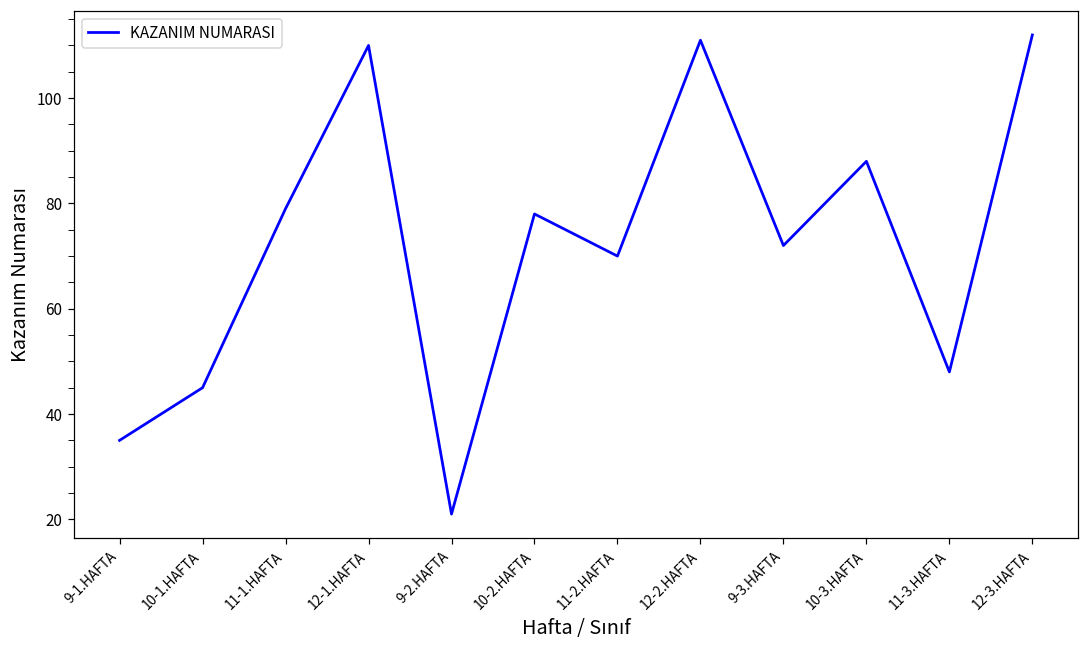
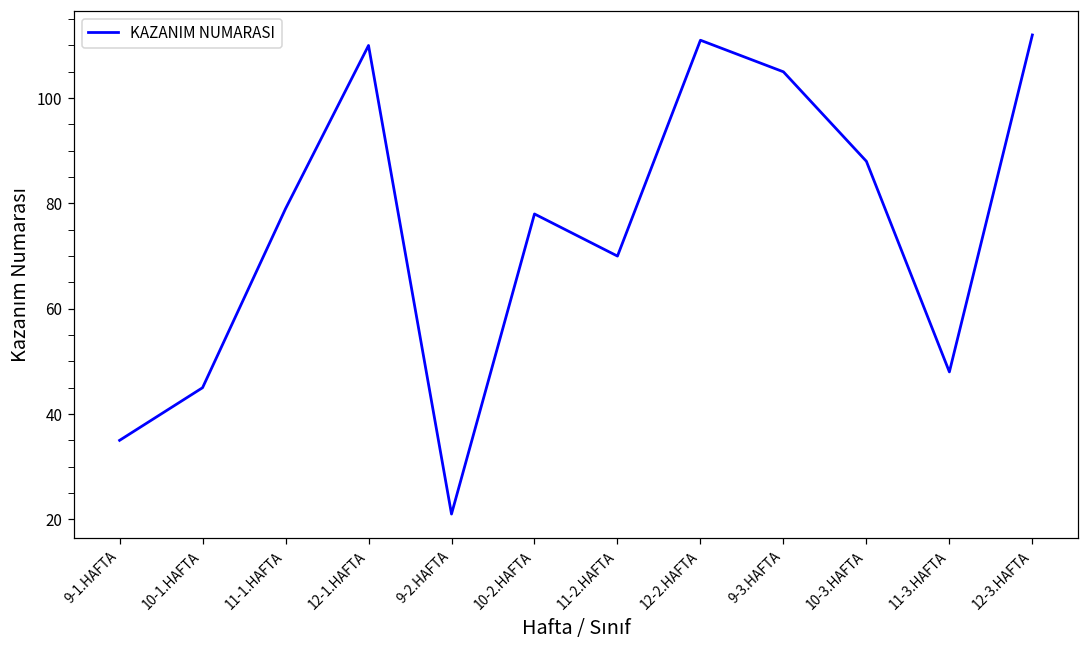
  {
    "9-1.HAFTA": 35,
    "10-1.HAFTA": 45,
    "11-1.HAFTA": 79,
    "12-1.HAFTA": 110,
    "9-2.HAFTA": 21,
    "10-2.HAFTA": 78,
    "11-2.HAFTA": 70,
    "12-2.HAFTA": 111,
-   "9-3.HAFTA": 72,
+   "9-3.HAFTA": 105,
    "10-3.HAFTA": 88,
    "11-3.HAFTA": 48,
    "12-3.HAFTA": 112
  }
